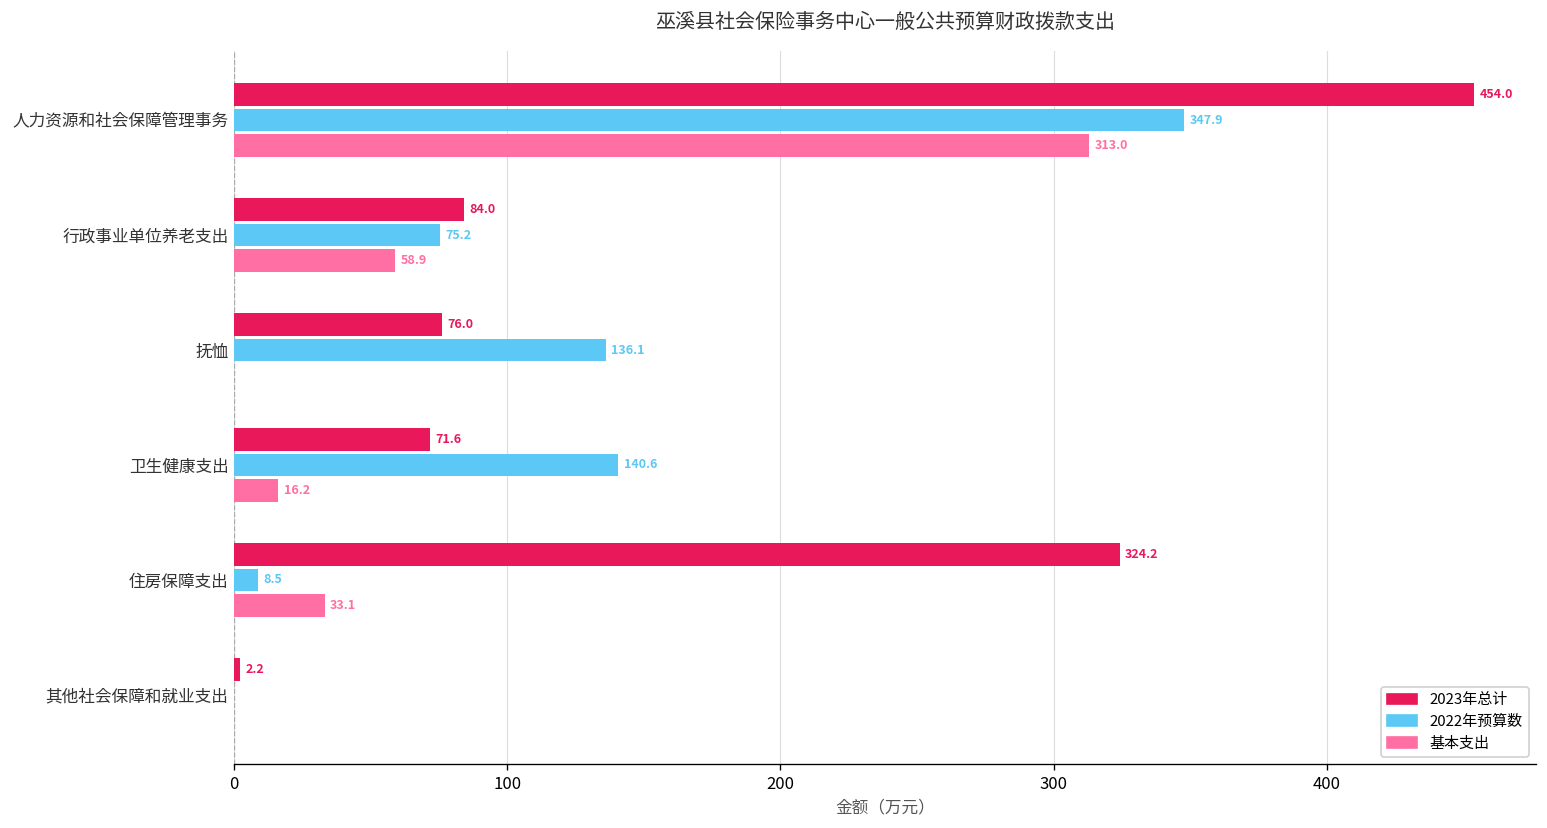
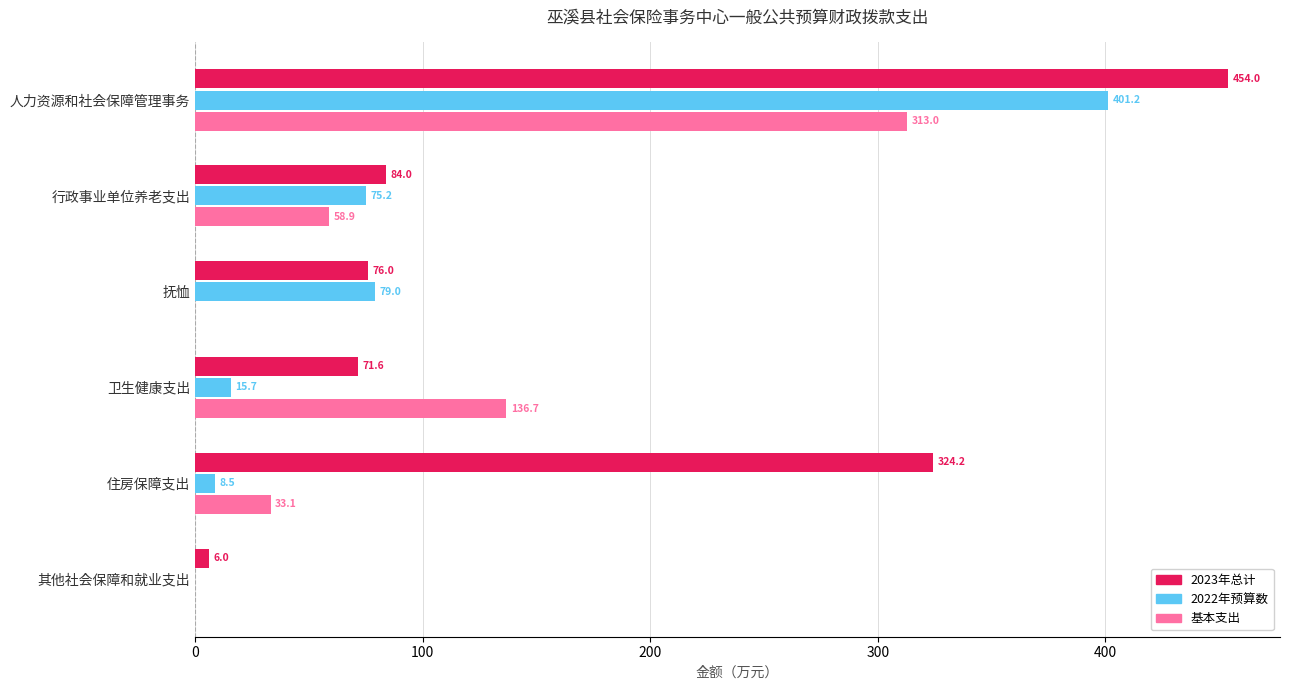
  {
    "2023年总计": {
      "人力资源和社会保障管理事务": 454.0,
      "行政事业单位养老支出": 84.0,
      "抚恤": 76.0,
      "卫生健康支出": 71.6,
      "住房保障支出": 324.2,
-     "其他社会保障和就业支出": 2.2
+     "其他社会保障和就业支出": 6.0
    },
    "2022年预算数": {
-     "人力资源和社会保障管理事务": 347.9,
+     "人力资源和社会保障管理事务": 401.2,
      "行政事业单位养老支出": 75.2,
-     "抚恤": 136.1,
-     "卫生健康支出": 140.6,
+     "抚恤": 79.0,
+     "卫生健康支出": 15.7,
      "住房保障支出": 8.5
    },
    "基本支出": {
      "人力资源和社会保障管理事务": 313.0,
      "行政事业单位养老支出": 58.9,
-     "卫生健康支出": 16.2,
+     "卫生健康支出": 136.7,
      "住房保障支出": 33.1
    }
  }
